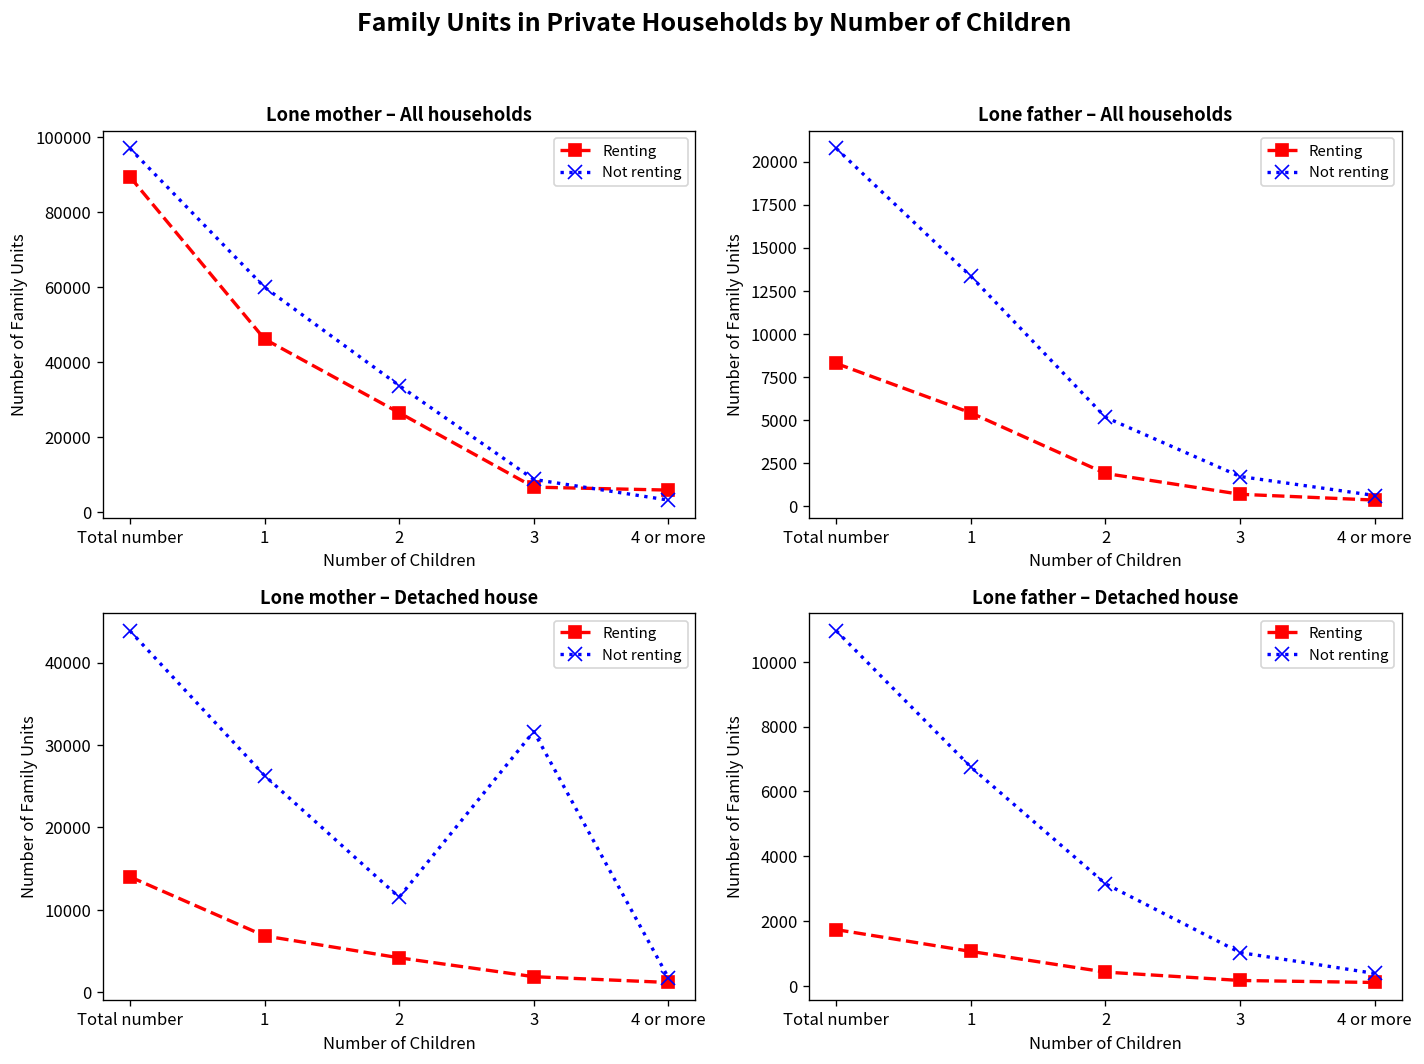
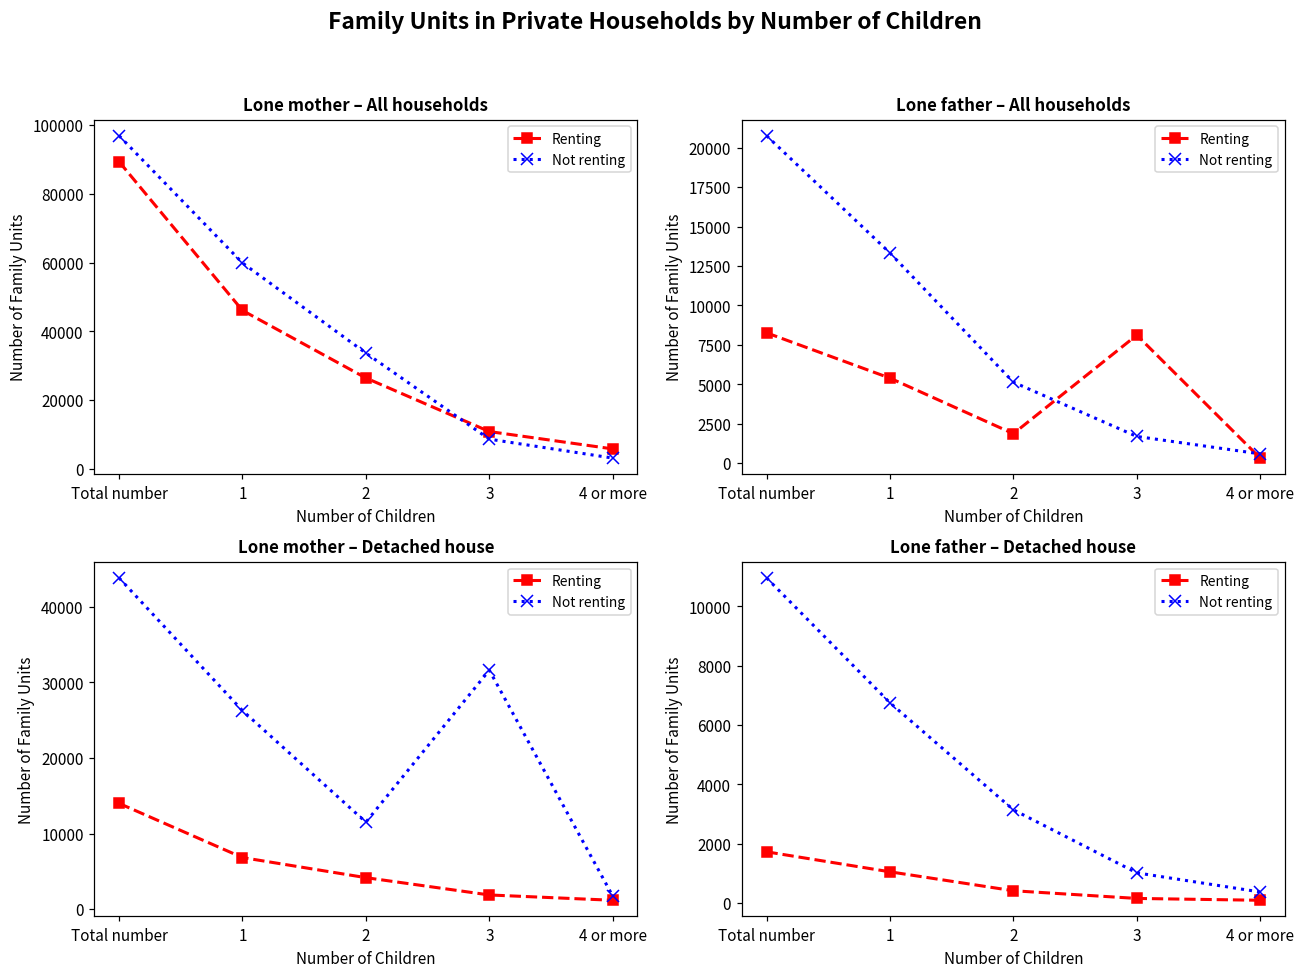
  {
    "Lone mother – All households": {
      "Renting": {
        "Total number": 89000,
        "1": 46000,
        "2": 26000,
-       "3": 7000,
+       "3": 11000,
        "4 or more": 6000
      },
      "Not renting": {
        "Total number": 97000,
        "1": 60000,
        "2": 34000,
        "3": 9000,
        "4 or more": 3000
      }
    },
    "Lone father – All households": {
      "Renting": {
        "Total number": 8300,
        "1": 5400,
        "2": 1900,
-       "3": 700,
+       "3": 8100,
        "4 or more": 300
      },
      "Not renting": {
        "Total number": 20800,
        "1": 13300,
        "2": 5100,
        "3": 1700,
        "4 or more": 600
      }
    },
    "Lone mother – Detached house": {
      "Renting": {
        "Total number": 14000,
        "1": 7000,
        "2": 4000,
        "3": 2000,
        "4 or more": 1000
      },
      "Not renting": {
        "Total number": 44000,
        "1": 26000,
        "2": 12000,
        "3": 32000,
        "4 or more": 2000
      }
    },
    "Lone father – Detached house": {
      "Renting": {
        "Total number": 1700,
        "1": 1100,
        "2": 400,
        "3": 200,
        "4 or more": 100
      },
      "Not renting": {
        "Total number": 11000,
        "1": 6800,
        "2": 3100,
        "3": 1000,
        "4 or more": 400
      }
    }
  }
